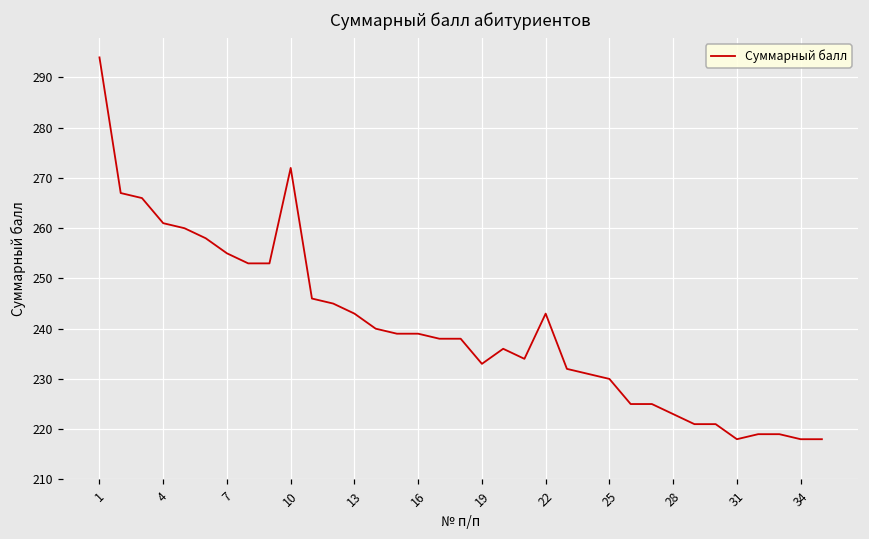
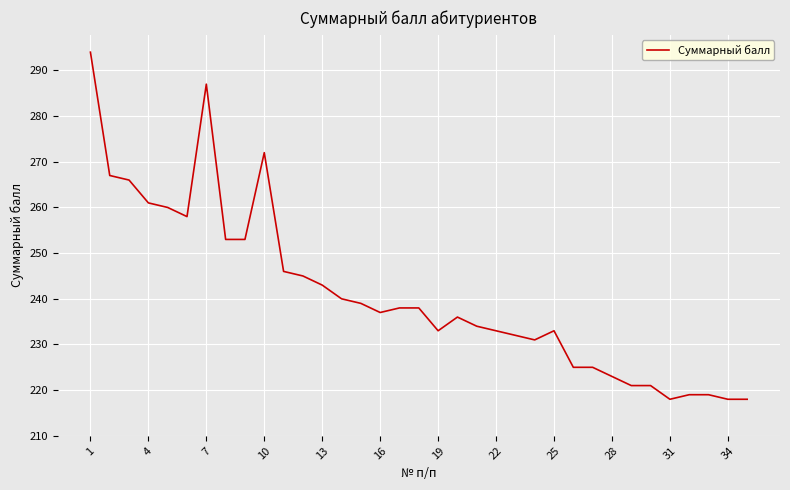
  {
    "1": 294,
    "4": 261,
-   "7": 255,
+   "7": 287,
    "10": 272,
    "13": 243,
-   "16": 239,
+   "16": 237,
    "19": 233,
-   "22": 243,
-   "25": 230,
+   "22": 233,
+   "25": 233,
    "28": 223,
    "31": 218,
    "34": 218
  }
